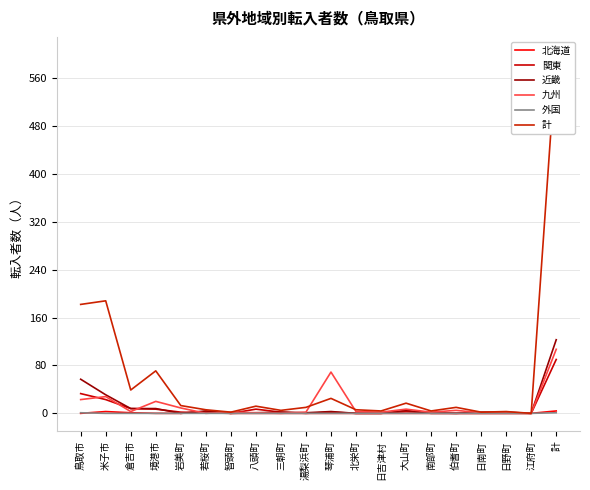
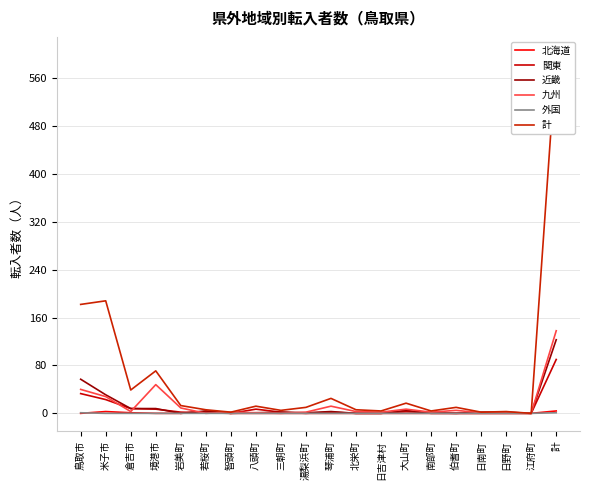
  {
    "九州": {
-     "鳥取市": 20,
-     "境港市": 20,
-     "琴浦町": 70,
+     "鳥取市": 40,
+     "境港市": 50,
+     "琴浦町": 10,
      "伯耆町": 10,
-     "計": 110
+     "計": 140
    }
  }
